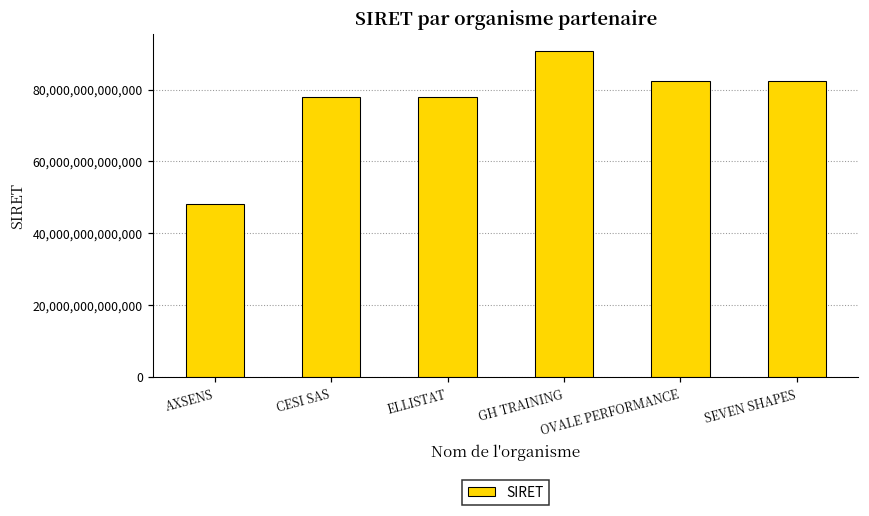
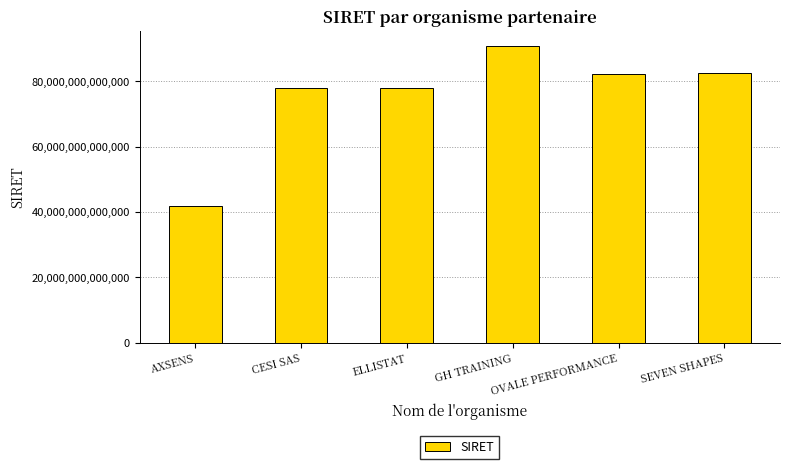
  {
-   "AXSENS": "48,000,000,000,000",
+   "AXSENS": "42,000,000,000,000",
    "CESI SAS": "78,000,000,000,000",
    "ELLISTAT": "78,000,000,000,000",
    "GH TRAINING": "91,000,000,000,000",
    "OVALE PERFORMANCE": "82,000,000,000,000",
    "SEVEN SHAPES": "83,000,000,000,000"
  }
